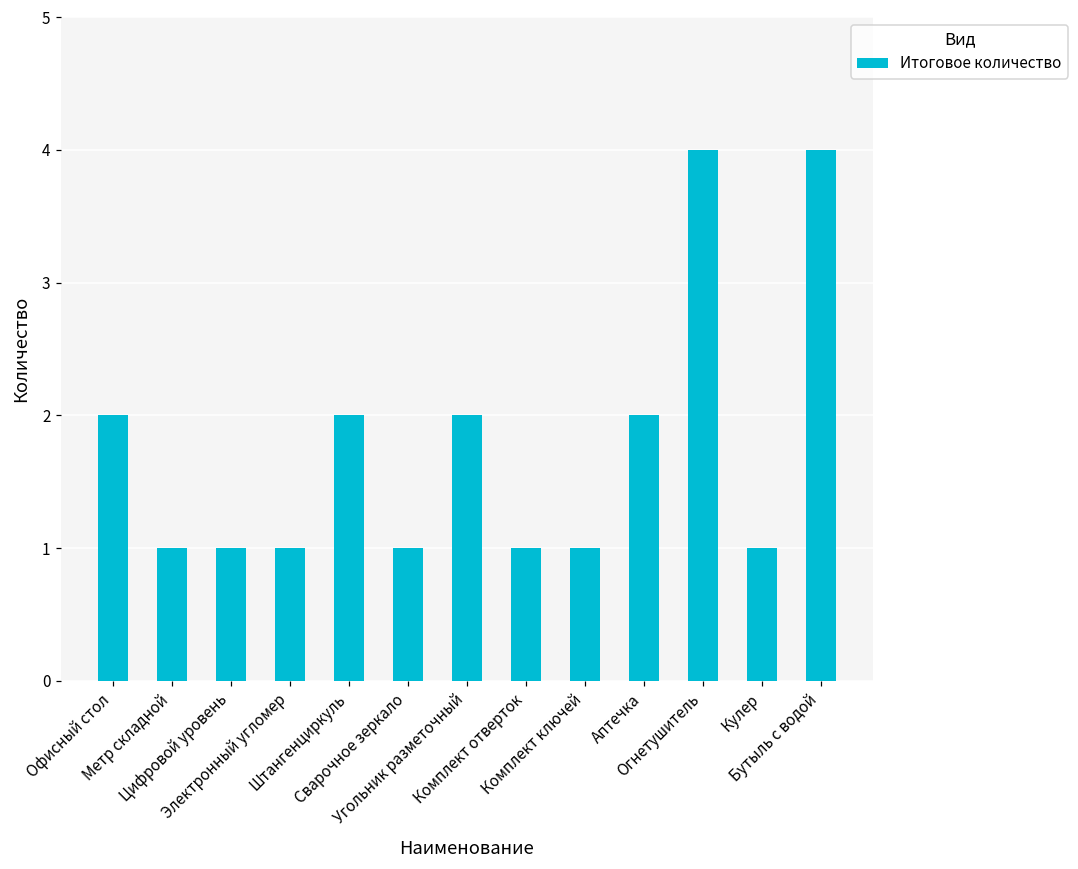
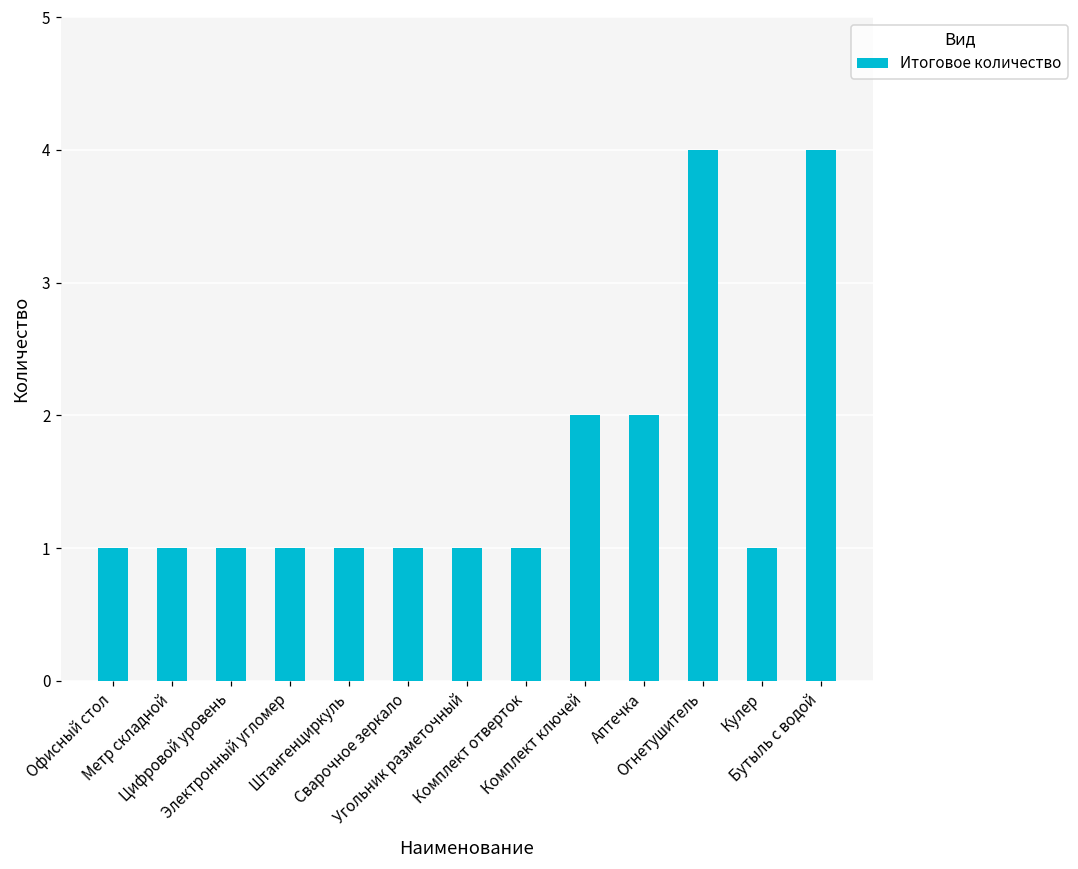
  {
-   "Офисный стол": 2,
+   "Офисный стол": 1,
    "Метр складной": 1,
    "Цифровой уровень": 1,
    "Электронный угломер": 1,
-   "Штангенциркуль": 2,
+   "Штангенциркуль": 1,
    "Сварочное зеркало": 1,
-   "Угольник разметочный": 2,
+   "Угольник разметочный": 1,
    "Комплект отверток": 1,
-   "Комплект ключей": 1,
+   "Комплект ключей": 2,
    "Аптечка": 2,
    "Огнетушитель": 4,
    "Кулер": 1,
    "Бутыль с водой": 4
  }
